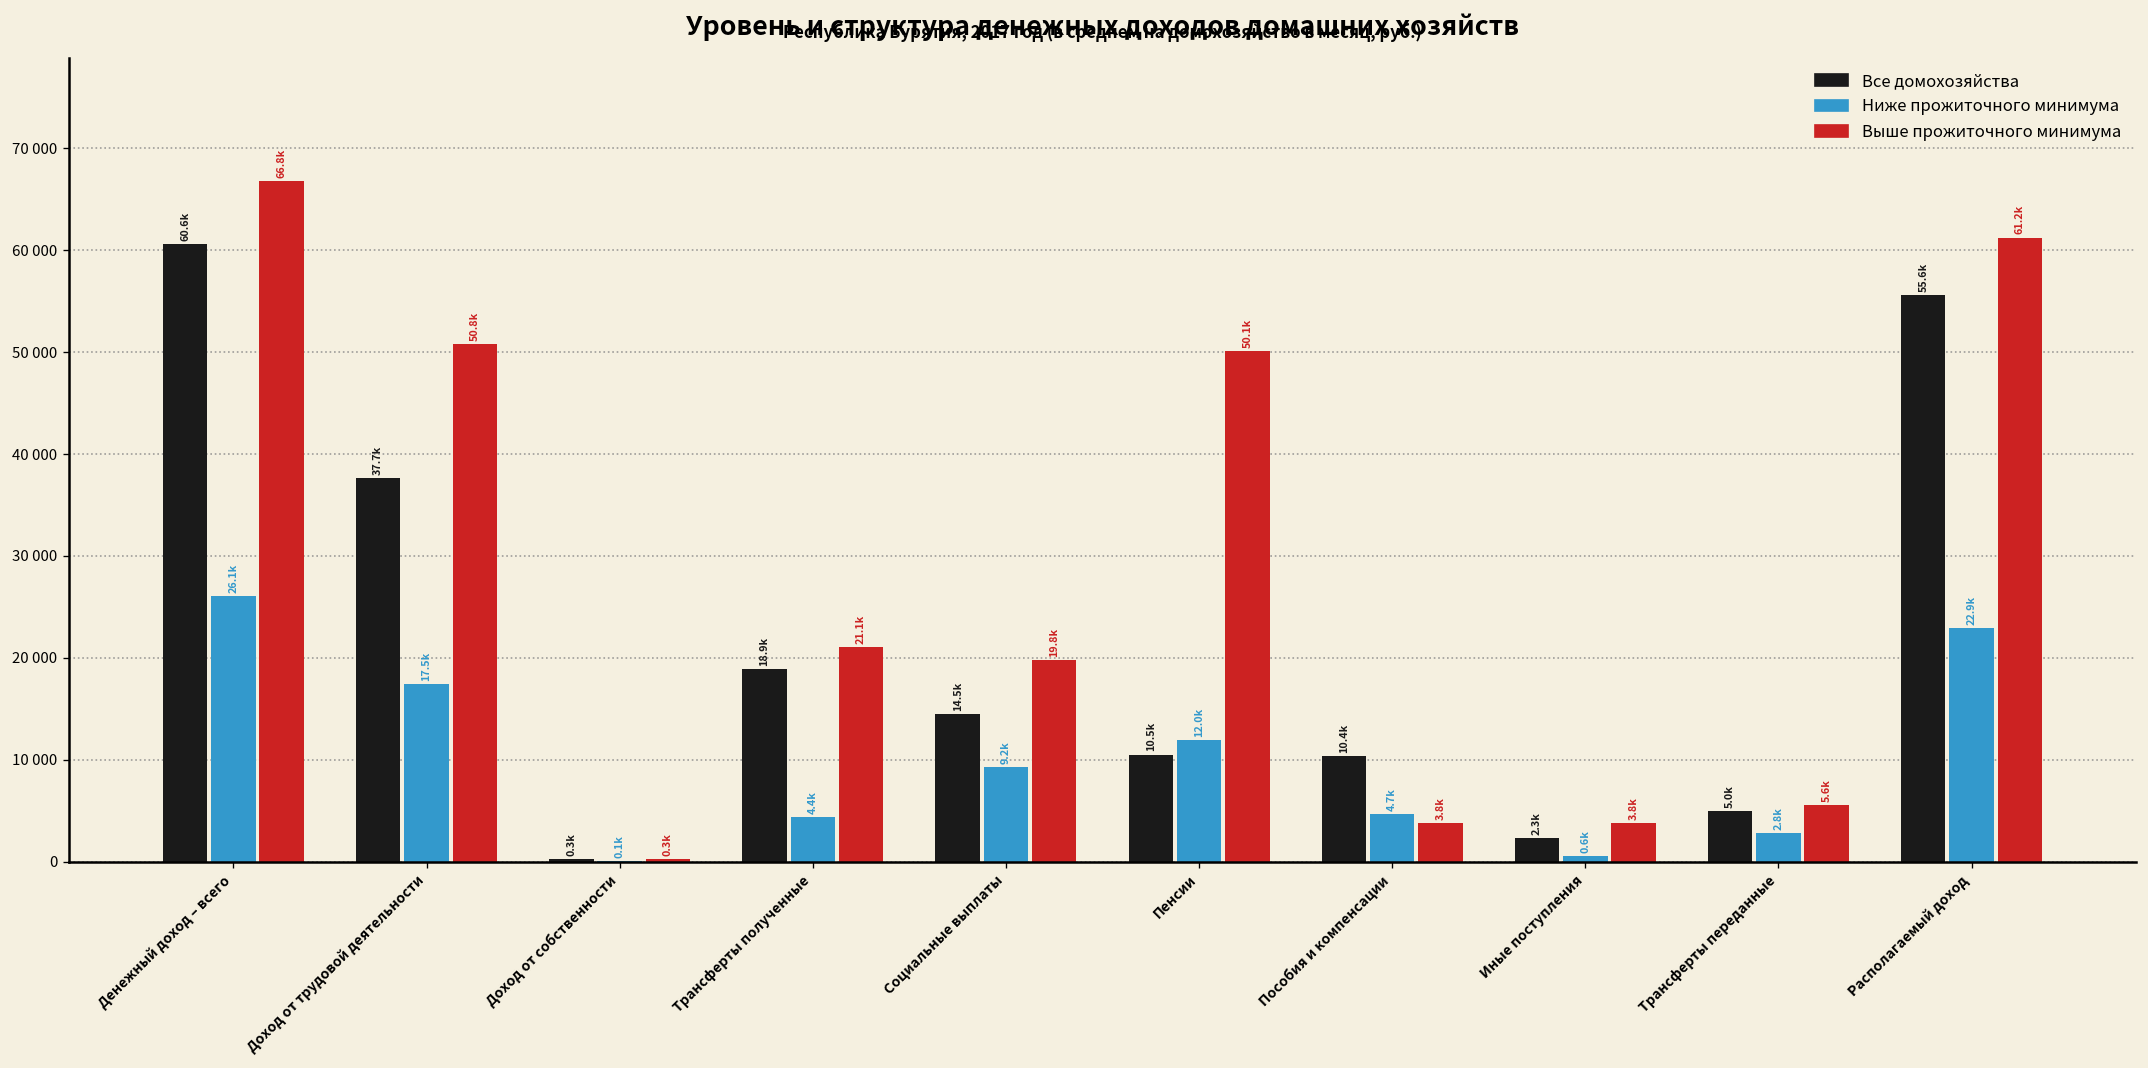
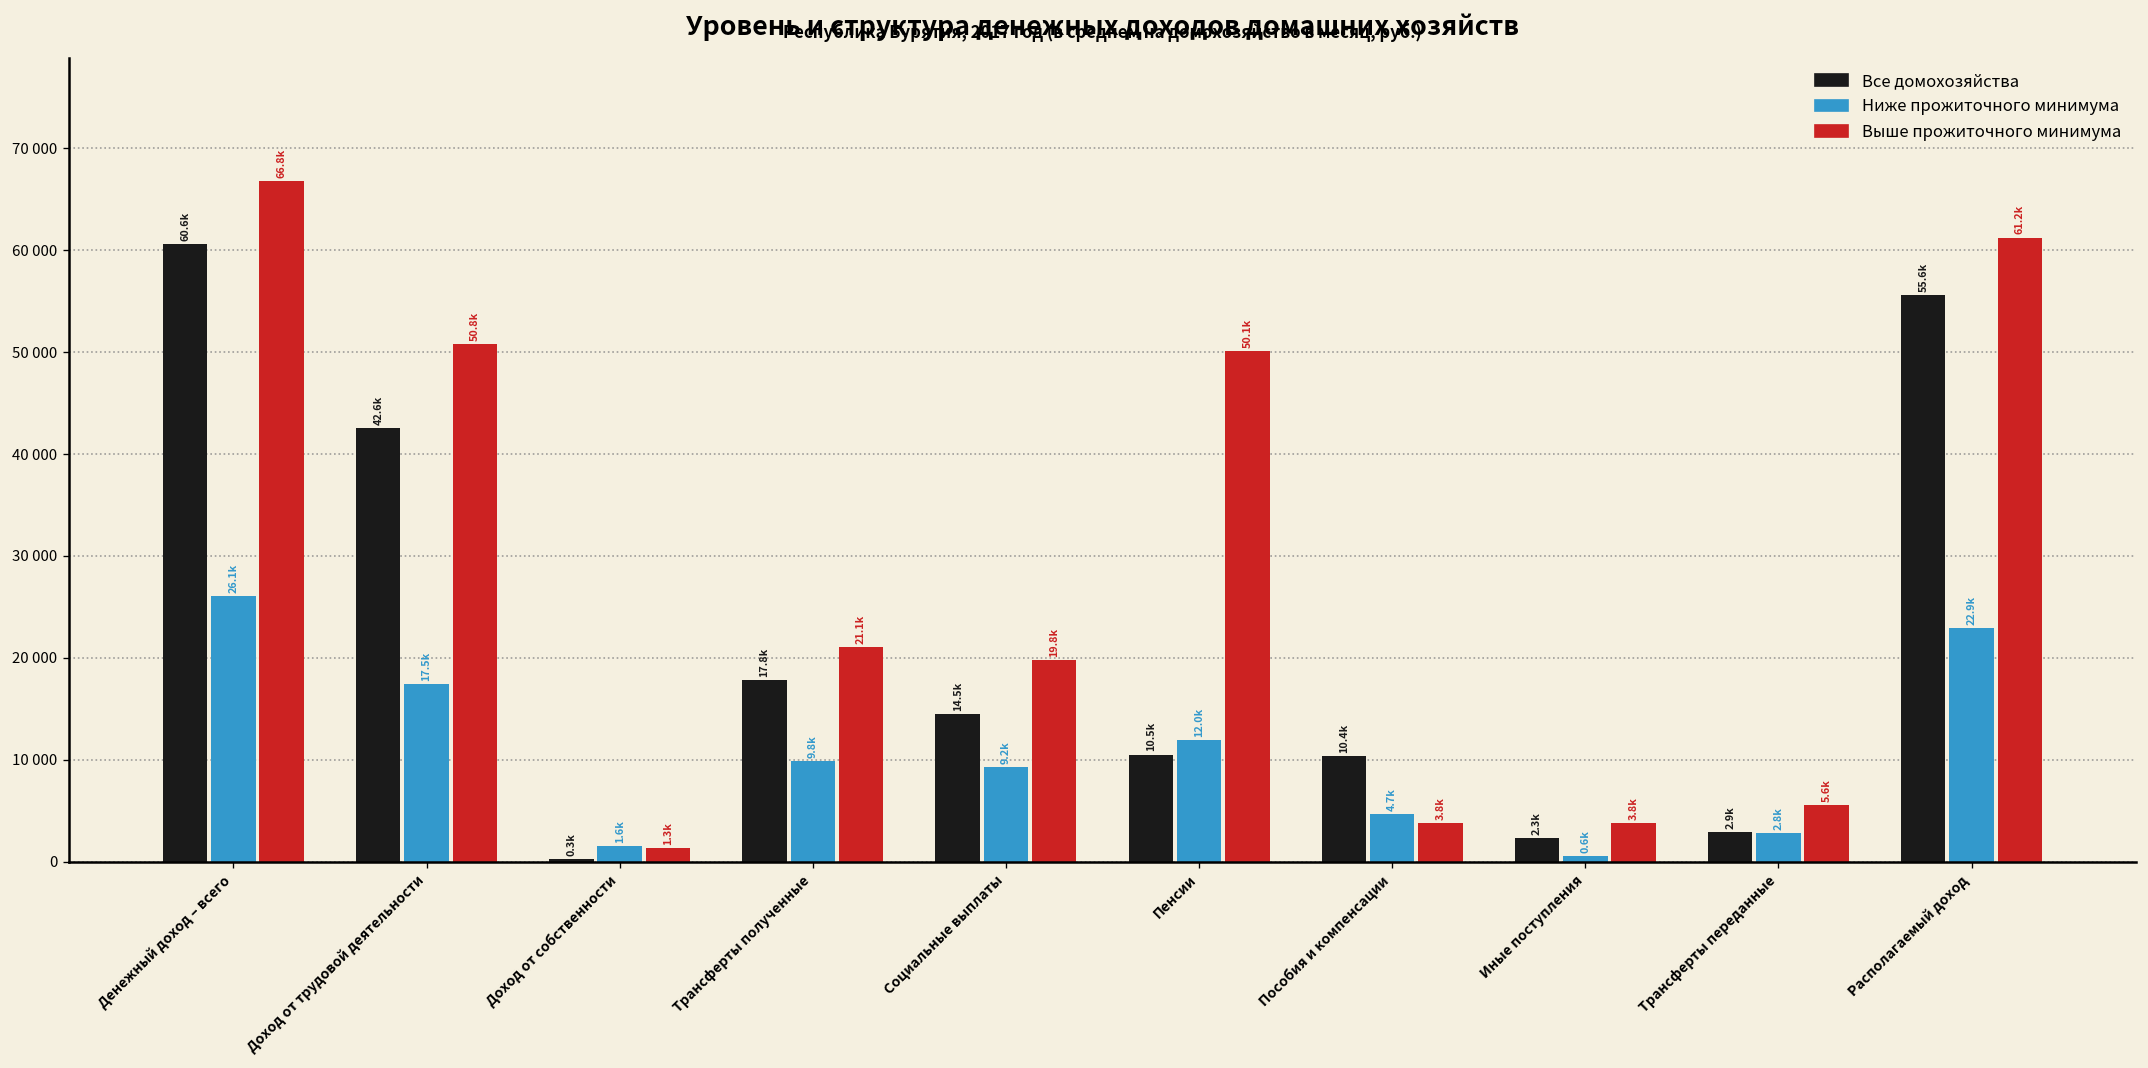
  {
    "Все домохозяйства": {
      "Денежный доход – всего": "60.6k",
-     "Доход от трудовой деятельности": "37.7k",
+     "Доход от трудовой деятельности": "42.6k",
      "Доход от собственности": "0.3k",
-     "Трансферты полученные": "18.9k",
+     "Трансферты полученные": "17.8k",
      "Социальные выплаты": "14.5k",
      "Пенсии": "10.5k",
      "Пособия и компенсации": "10.4k",
      "Иные поступления": "2.3k",
-     "Трансферты переданные": "5.0k",
+     "Трансферты переданные": "2.9k",
      "Располагаемый доход": "55.6k"
    },
    "Ниже прожиточного минимума": {
      "Денежный доход – всего": "26.1k",
      "Доход от трудовой деятельности": "17.5k",
-     "Доход от собственности": "0.1k",
-     "Трансферты полученные": "4.4k",
+     "Доход от собственности": "1.6k",
+     "Трансферты полученные": "9.8k",
      "Социальные выплаты": "9.2k",
      "Пенсии": "12.0k",
      "Пособия и компенсации": "4.7k",
      "Иные поступления": "0.6k",
      "Трансферты переданные": "2.8k",
      "Располагаемый доход": "22.9k"
    },
    "Выше прожиточного минимума": {
      "Денежный доход – всего": "66.8k",
      "Доход от трудовой деятельности": "50.8k",
-     "Доход от собственности": "0.3k",
+     "Доход от собственности": "1.3k",
      "Трансферты полученные": "21.1k",
      "Социальные выплаты": "19.8k",
      "Пенсии": "50.1k",
      "Пособия и компенсации": "3.8k",
      "Иные поступления": "3.8k",
      "Трансферты переданные": "5.6k",
      "Располагаемый доход": "61.2k"
    }
  }
